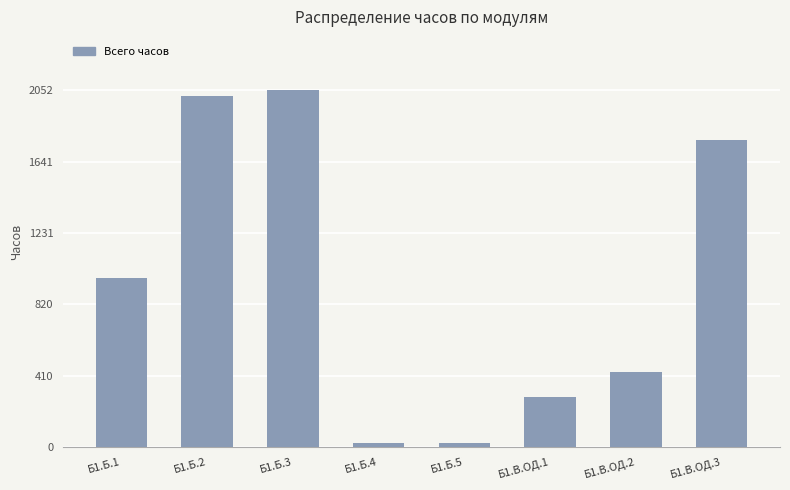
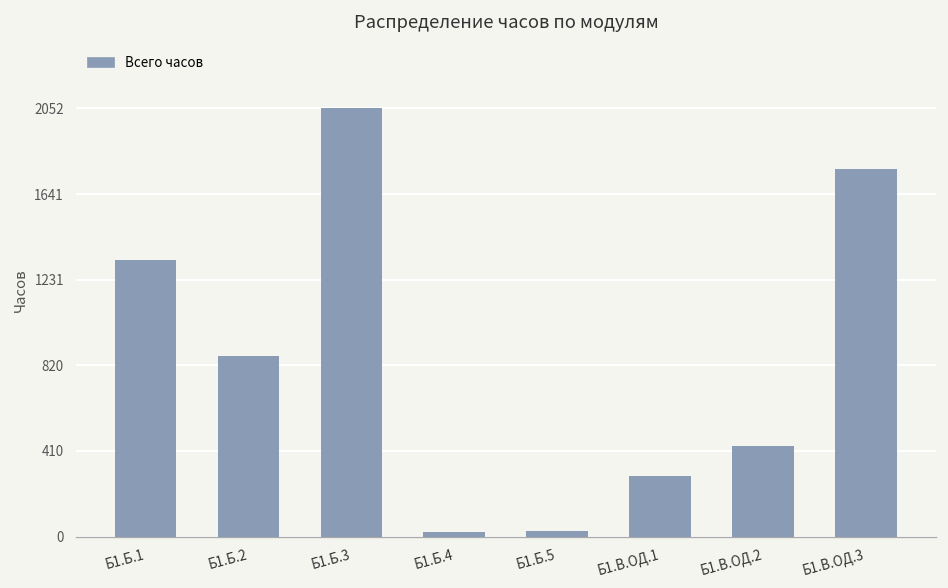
  {
-   "Б1.Б.1": 970,
-   "Б1.Б.2": 2020,
+   "Б1.Б.1": 1330,
+   "Б1.Б.2": 860,
    "Б1.Б.3": 2050,
    "Б1.Б.4": 20,
    "Б1.Б.5": 30,
    "Б1.В.ОД.1": 290,
    "Б1.В.ОД.2": 430,
    "Б1.В.ОД.3": 1760
  }
